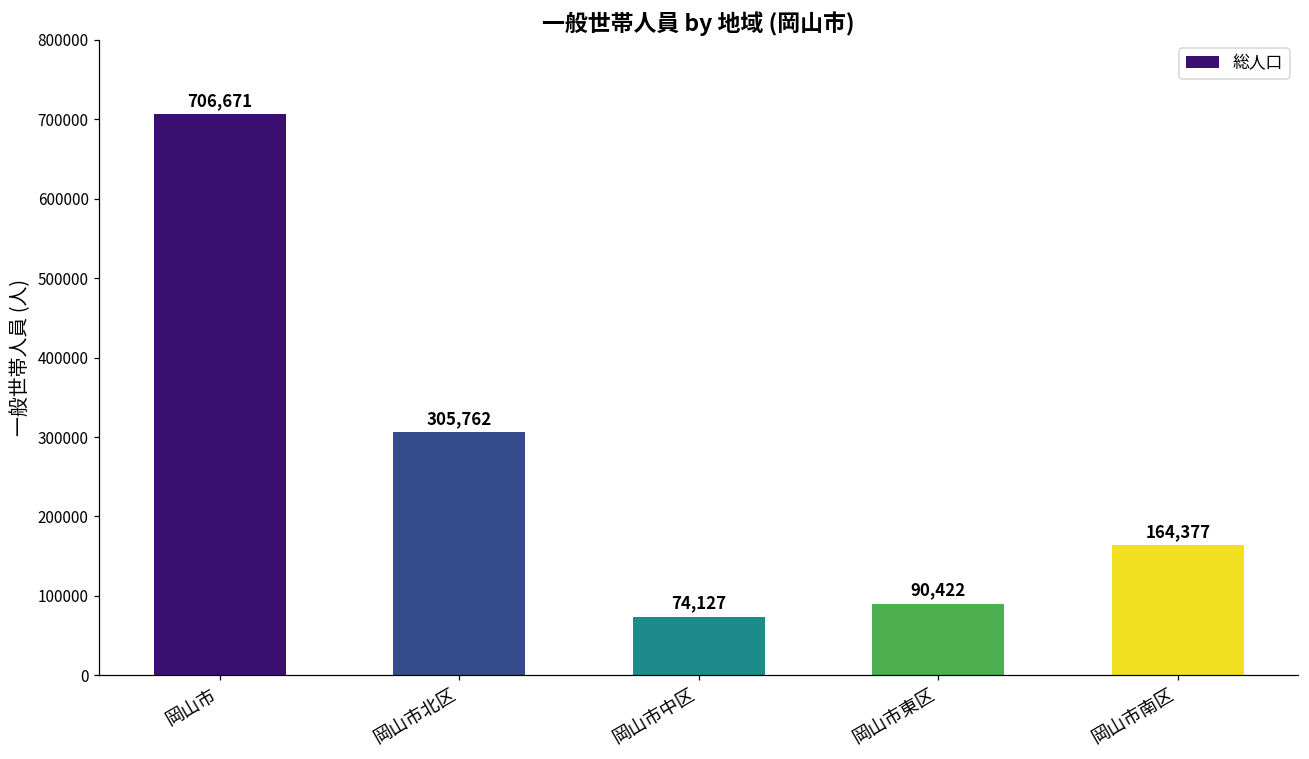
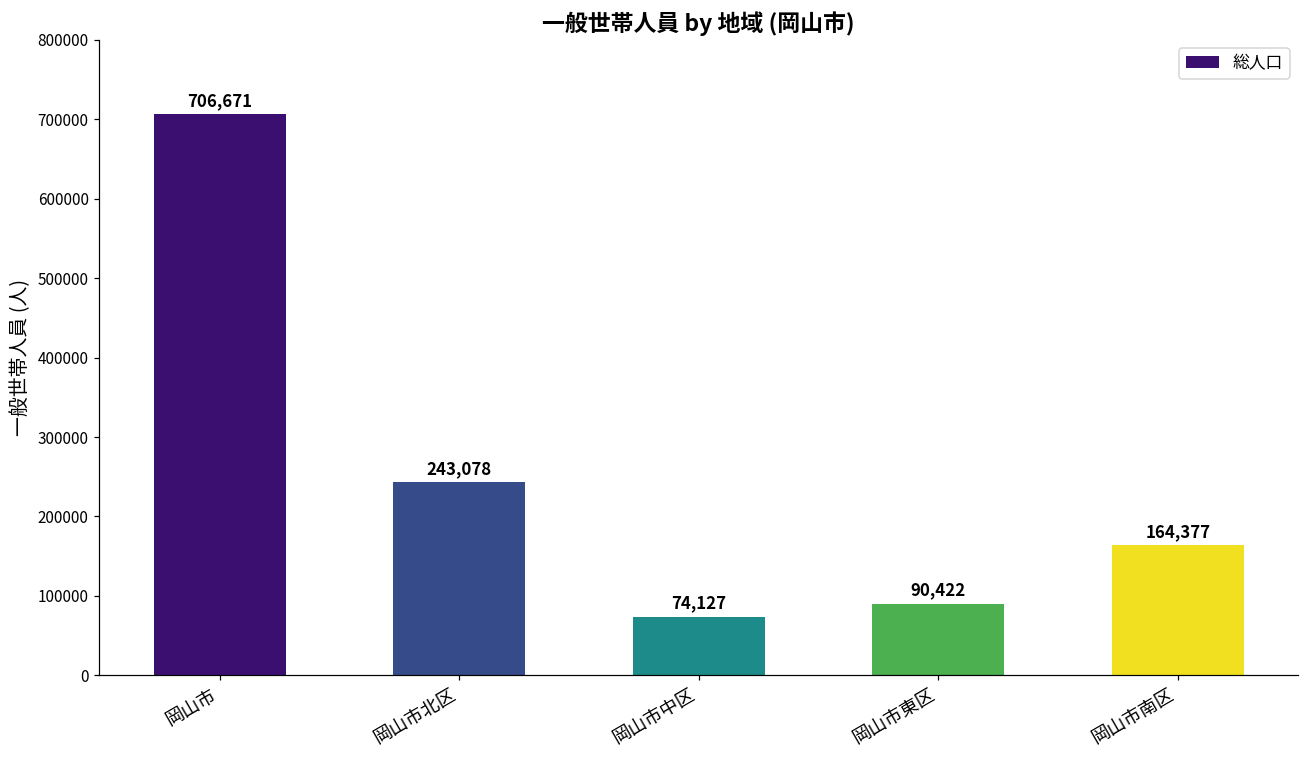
  {
    "岡山市": "706,671",
-   "岡山市北区": "305,762",
+   "岡山市北区": "243,078",
    "岡山市中区": "74,127",
    "岡山市東区": "90,422",
    "岡山市南区": "164,377"
  }
